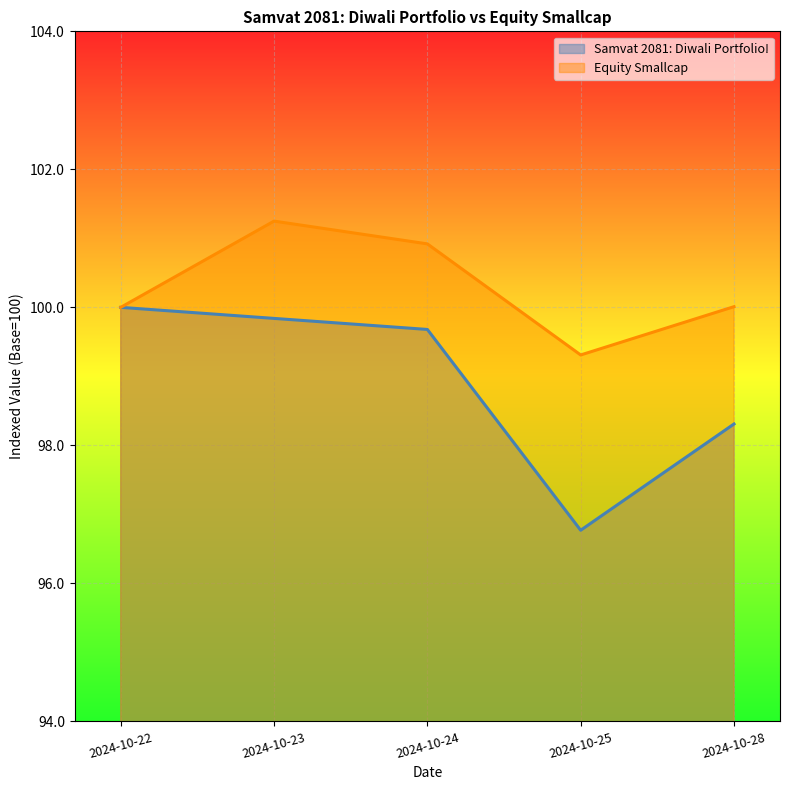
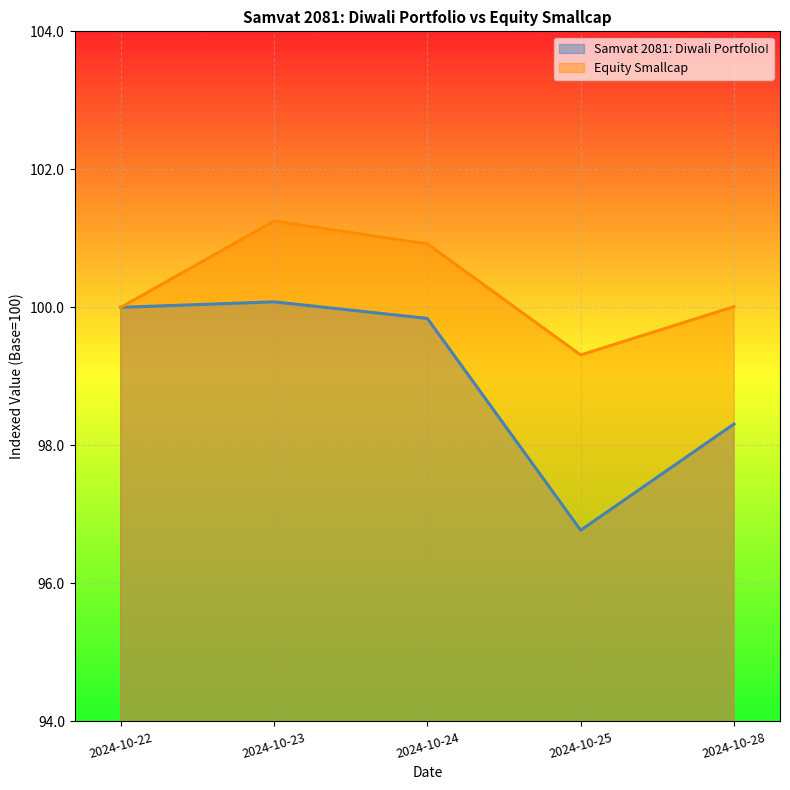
  {
    "Samvat 2081: Diwali Portfolio!": {
-     "2024-10-23": 99.8,
-     "2024-10-24": 99.7,
+     "2024-10-23": 100.1,
+     "2024-10-24": 99.8,
      "2024-10-25": 96.8,
      "2024-10-28": 98.3
    },
    "Equity Smallcap": {
      "2024-10-23": 101.3,
      "2024-10-24": 100.9,
      "2024-10-25": 99.3,
      "2024-10-28": 100.0
    }
  }
